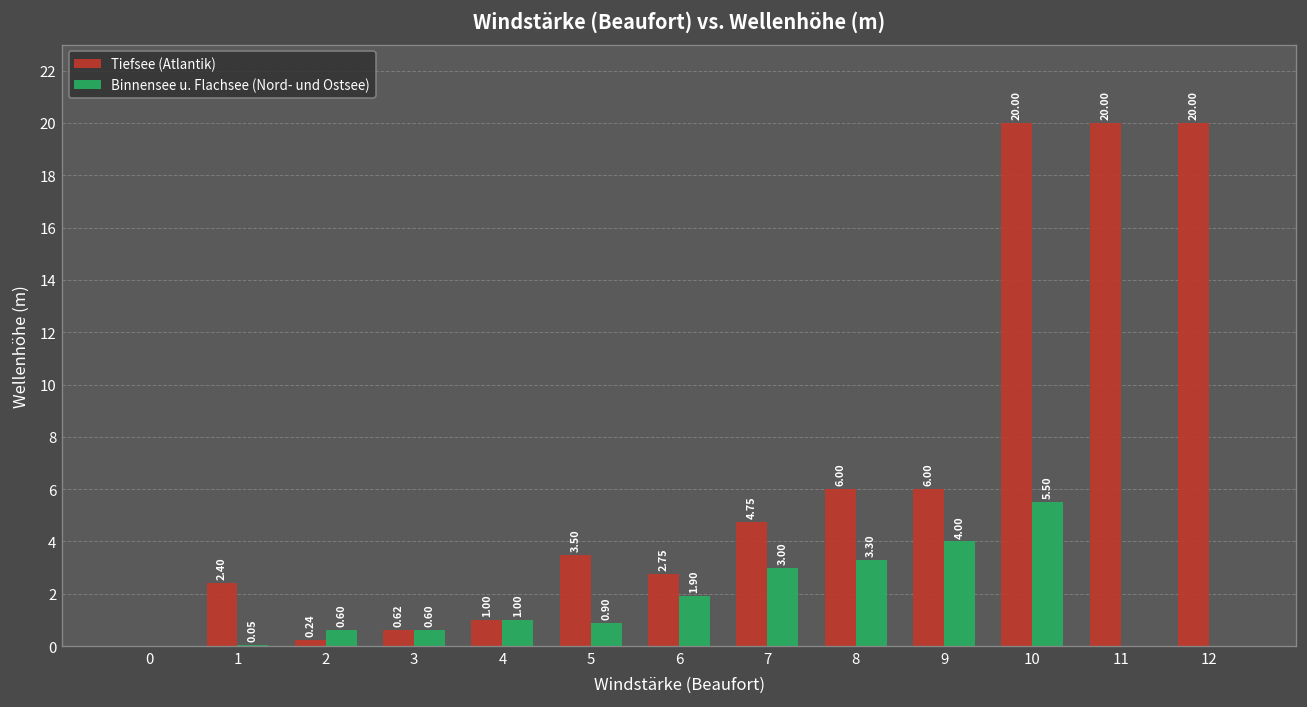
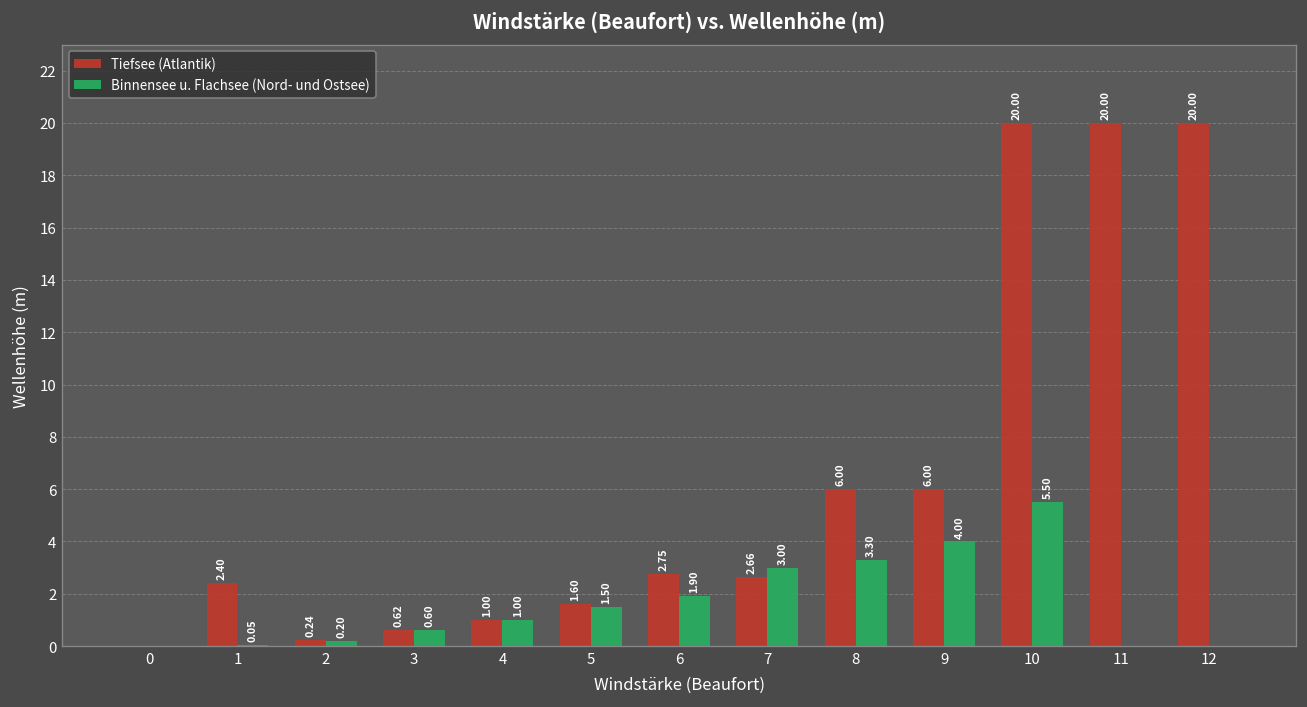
  {
    "Tiefsee (Atlantik)": {
      "1": 2.40,
      "2": 0.24,
      "3": 0.62,
      "4": 1.00,
-     "5": 3.50,
+     "5": 1.60,
      "6": 2.75,
-     "7": 4.75,
+     "7": 2.66,
      "8": 6.00,
      "9": 6.00,
      "10": 20.00,
      "11": 20.00,
      "12": 20.00
    },
    "Binnensee u. Flachsee (Nord- und Ostsee)": {
      "1": 0.05,
-     "2": 0.60,
+     "2": 0.20,
      "3": 0.60,
      "4": 1.00,
-     "5": 0.90,
+     "5": 1.50,
      "6": 1.90,
      "7": 3.00,
      "8": 3.30,
      "9": 4.00,
      "10": 5.50
    }
  }
